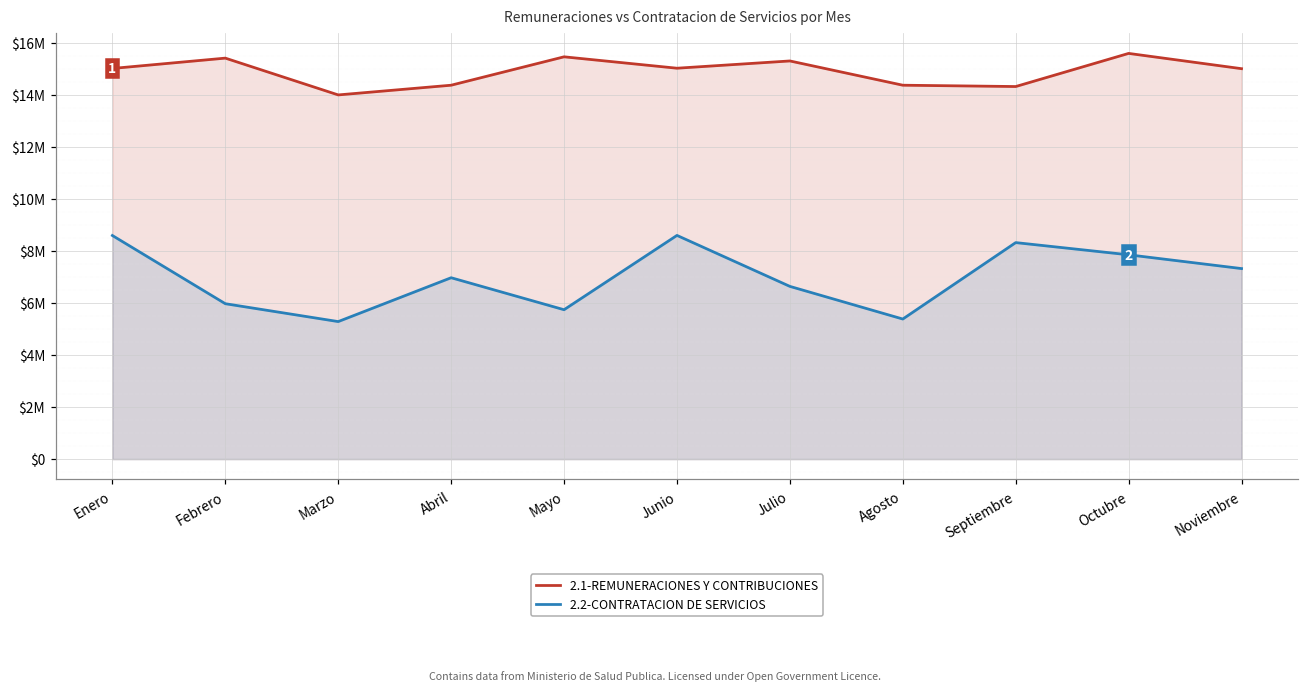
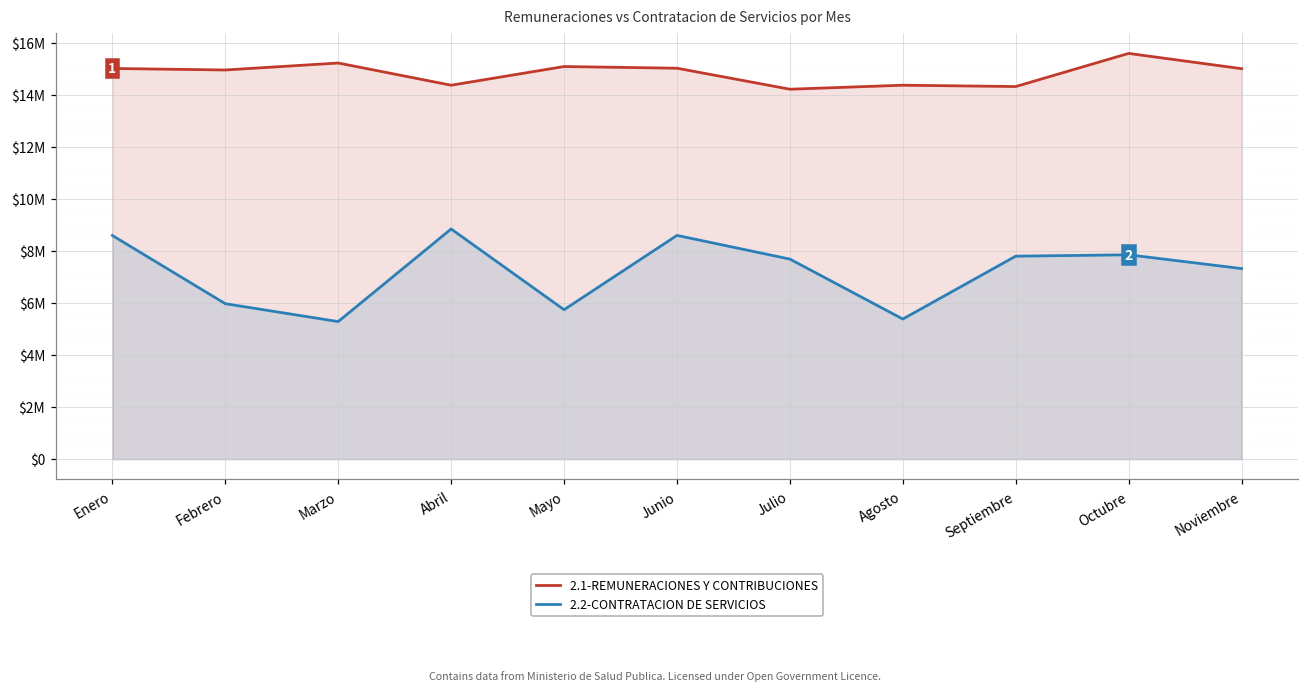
  {
    "2.1-REMUNERACIONES Y CONTRIBUCIONES": {
-     "Febrero": "$15400000",
-     "Marzo": "$14000000",
+     "Febrero": "$15000000",
+     "Marzo": "$15200000",
      "Abril": "$14400000",
-     "Mayo": "$15500000",
+     "Mayo": "$15100000",
      "Junio": "$15000000",
-     "Julio": "$15300000",
+     "Julio": "$14200000",
      "Agosto": "$14400000",
      "Septiembre": "$14300000",
      "Octubre": "$15600000",
      "Noviembre": "$15000000"
    },
    "2.2-CONTRATACION DE SERVICIOS": {
      "Enero": "$8600000",
      "Febrero": "$6000000",
      "Marzo": "$5300000",
-     "Abril": "$7000000",
+     "Abril": "$8800000",
      "Mayo": "$5700000",
      "Junio": "$8600000",
-     "Julio": "$6600000",
+     "Julio": "$7700000",
      "Agosto": "$5400000",
-     "Septiembre": "$8300000",
+     "Septiembre": "$7800000",
      "Noviembre": "$7300000"
    }
  }
